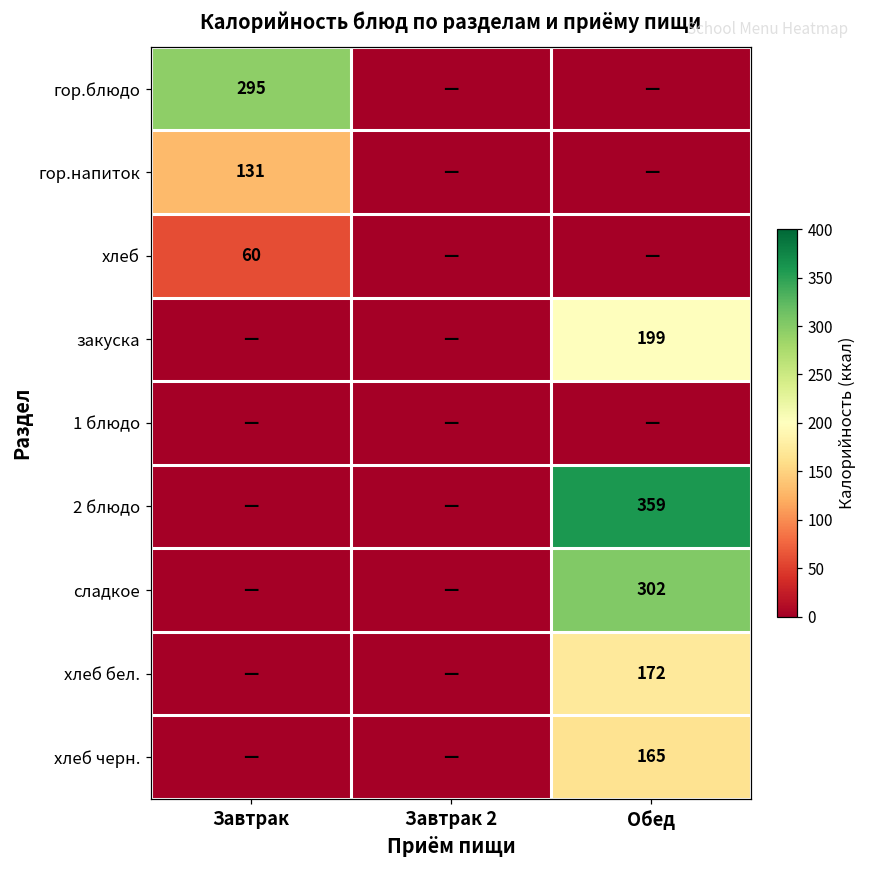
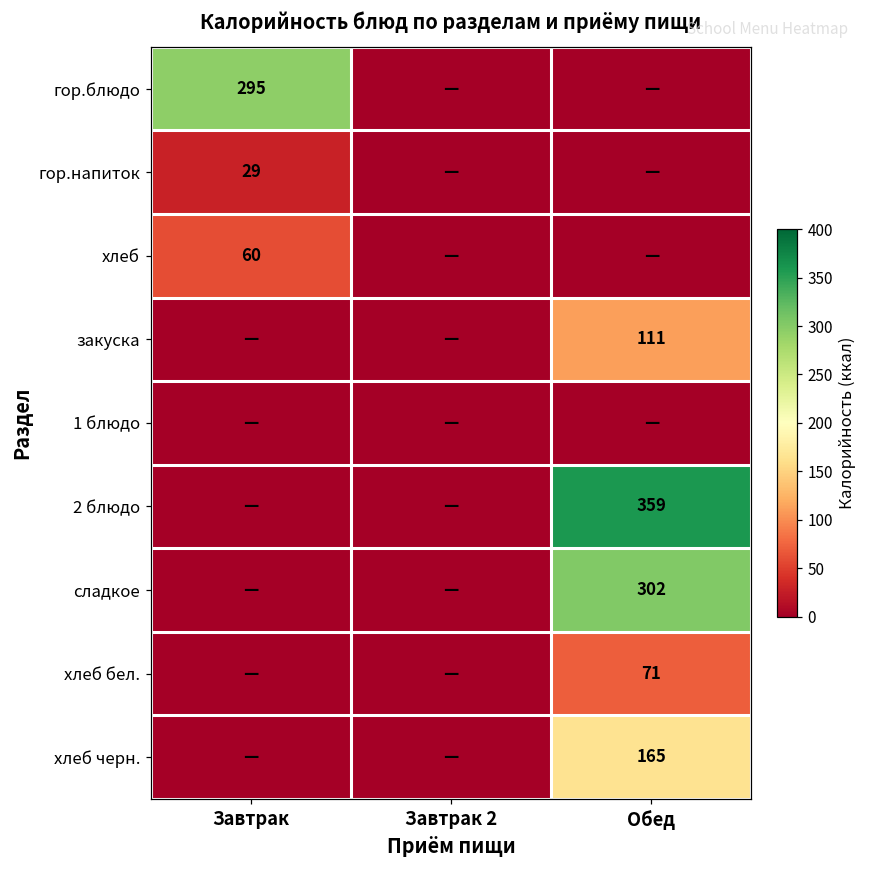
  {
    "гор.блюдо": {
      "Завтрак": 295
    },
    "гор.напиток": {
-     "Завтрак": 131
+     "Завтрак": 29
    },
    "хлеб": {
      "Завтрак": 60
    },
    "закуска": {
-     "Обед": 199
+     "Обед": 111
    },
    "2 блюдо": {
      "Обед": 359
    },
    "сладкое": {
      "Обед": 302
    },
    "хлеб бел.": {
-     "Обед": 172
+     "Обед": 71
    },
    "хлеб черн.": {
      "Обед": 165
    }
  }
